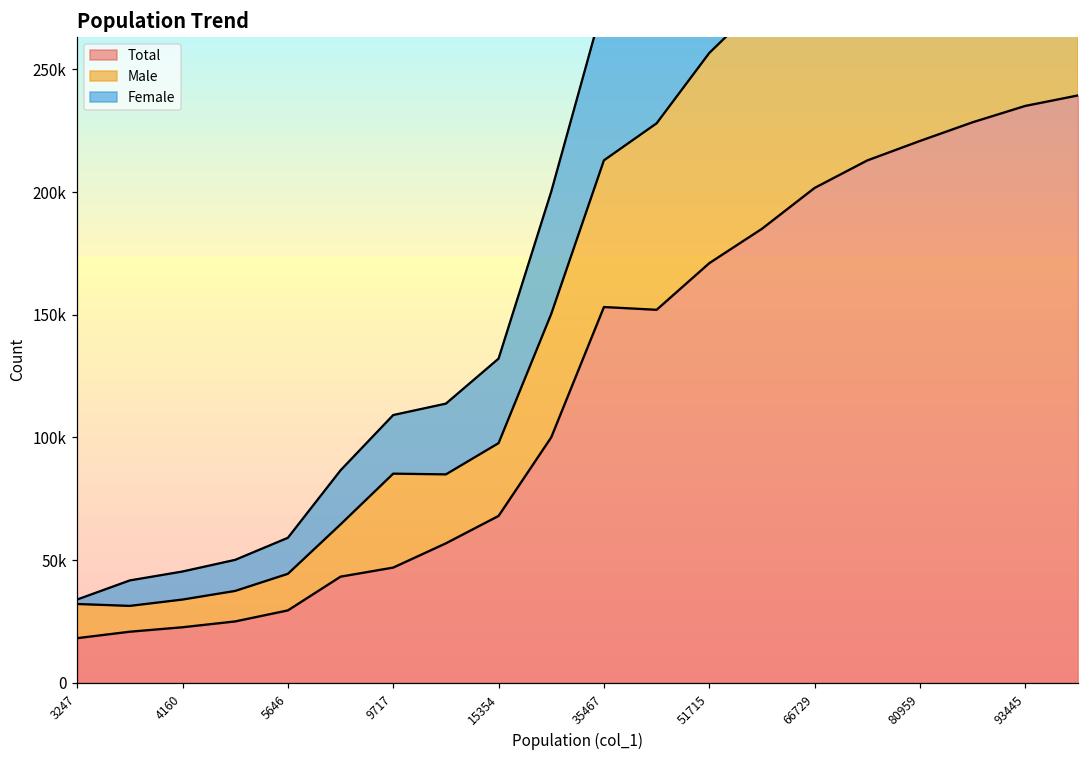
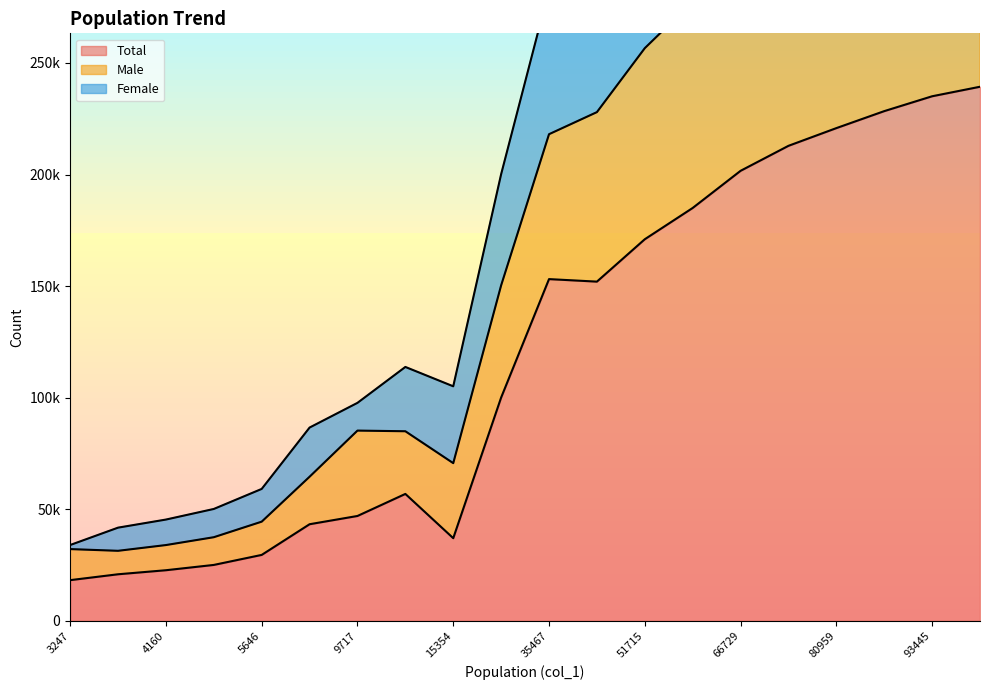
  {
    "Total": {
      "3247": 18000,
      "4160": 23000,
      "5646": 30000,
      "9717": 47000,
-     "15354": 68000,
+     "15354": 37000,
      "35467": 153000,
      "51715": 171000,
      "66729": 202000,
      "80959": 221000,
      "93445": 235000
    },
    "Male": {
      "3247": 14000,
      "4160": 11000,
      "5646": 15000,
      "9717": 38000,
-     "15354": 30000,
-     "35467": 60000,
+     "15354": 34000,
+     "35467": 65000,
      "51715": 86000
    },
    "Female": {
      "3247": 2000,
      "4160": 11000,
      "5646": 15000,
-     "9717": 24000,
+     "9717": 12000,
      "15354": 34000
    }
  }
